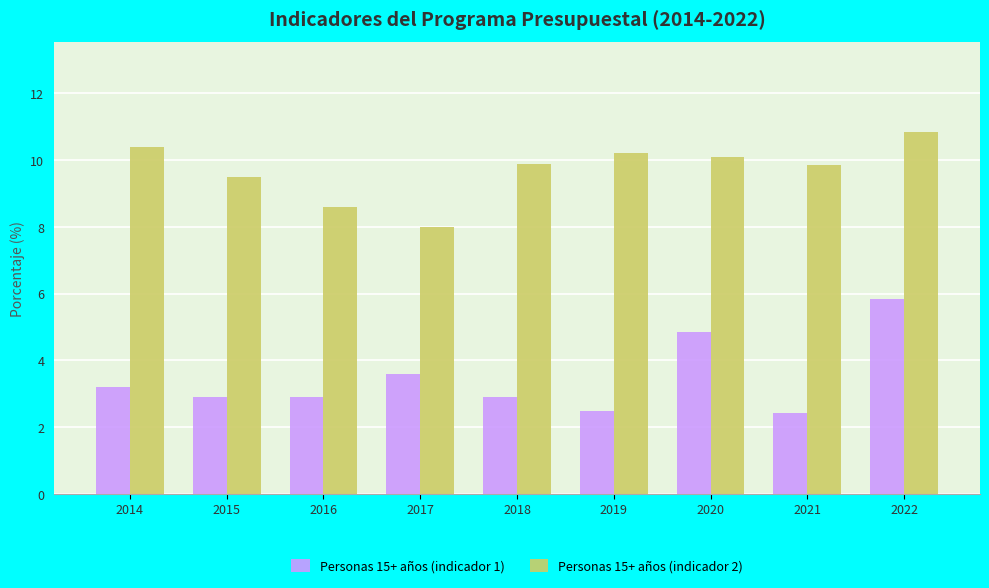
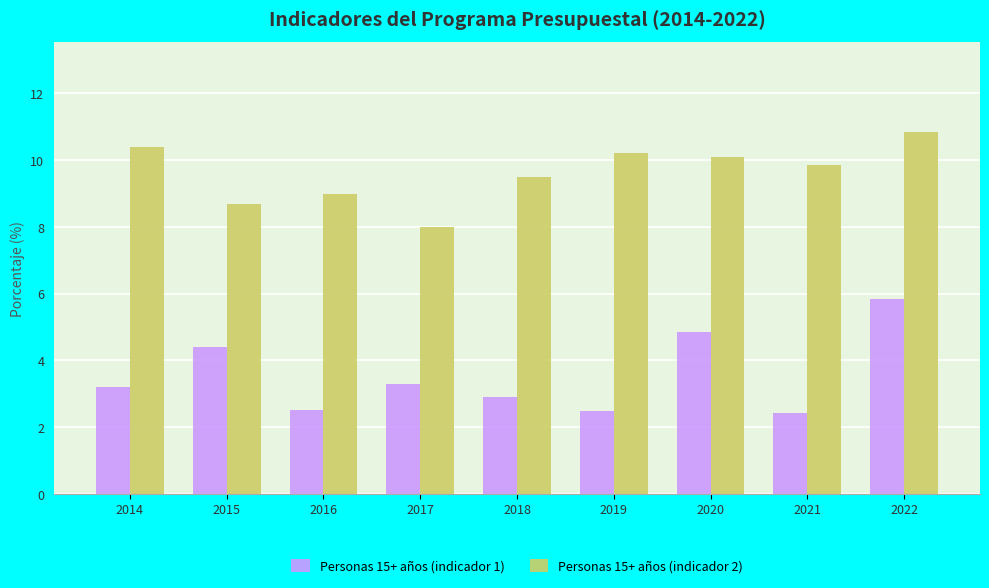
  {
    "Personas 15+ años (indicador 1)": {
      "2014": 3.2,
-     "2015": 2.9,
-     "2016": 2.9,
-     "2017": 3.6,
+     "2015": 4.4,
+     "2016": 2.5,
+     "2017": 3.3,
      "2018": 2.9,
      "2019": 2.5,
      "2020": 4.9,
      "2021": 2.4,
      "2022": 5.8
    },
    "Personas 15+ años (indicador 2)": {
      "2014": 10.4,
-     "2015": 9.5,
-     "2016": 8.6,
+     "2015": 8.7,
+     "2016": 9.0,
      "2017": 8.0,
-     "2018": 9.9,
+     "2018": 9.5,
      "2019": 10.2,
      "2020": 10.1,
      "2021": 9.8,
      "2022": 10.8
    }
  }
